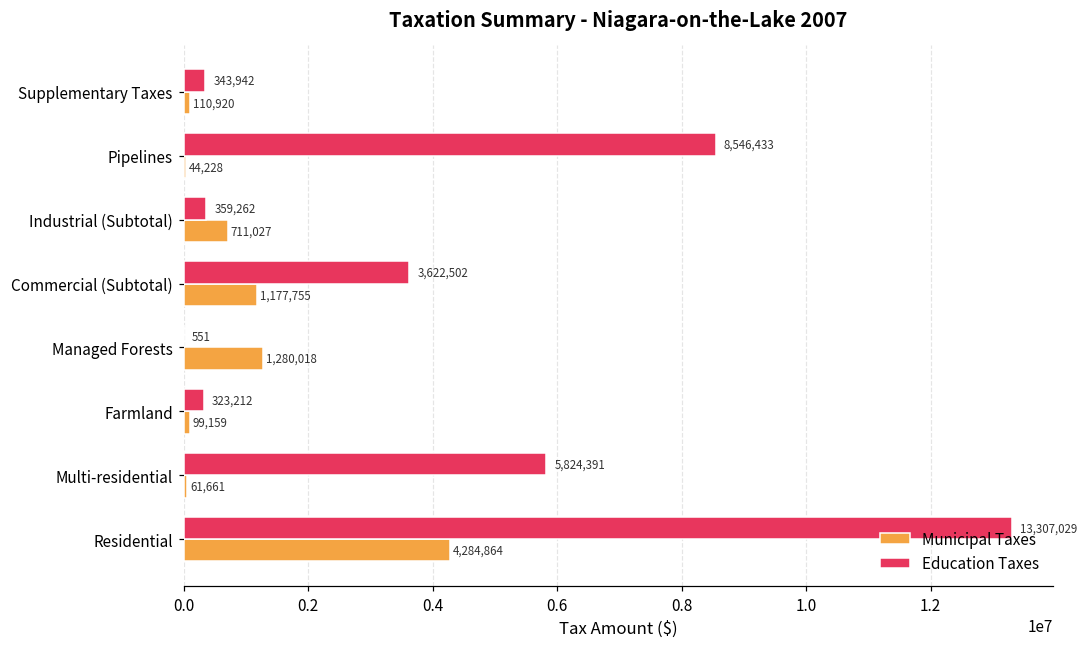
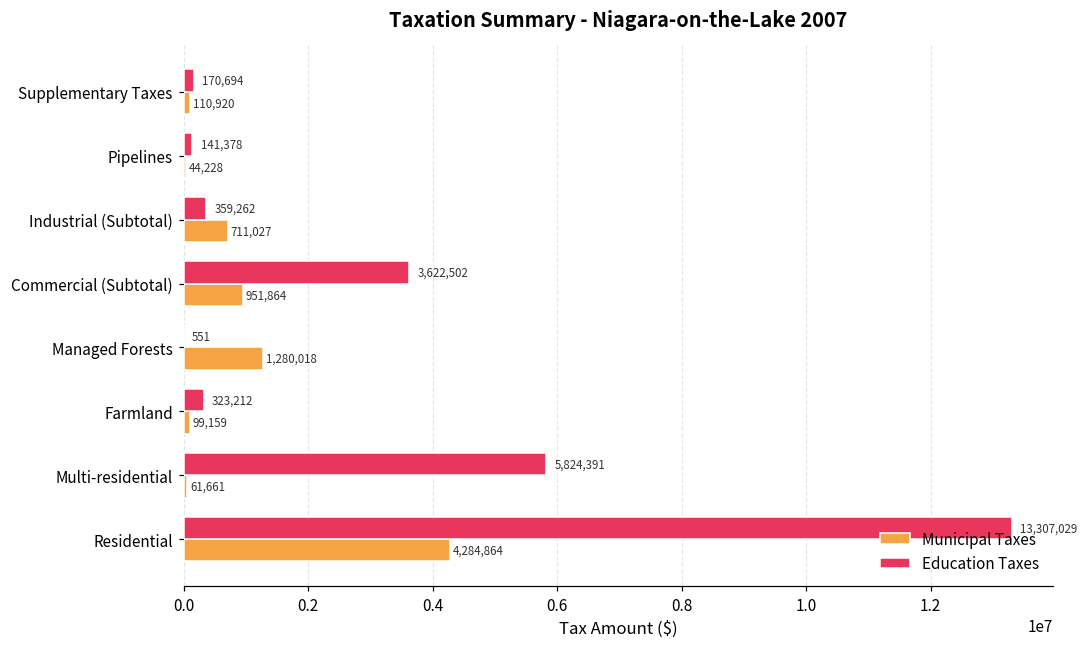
  {
    "Municipal Taxes": {
      "Supplementary Taxes": "110,920",
      "Pipelines": "44,228",
      "Industrial (Subtotal)": "711,027",
-     "Commercial (Subtotal)": "1,177,755",
+     "Commercial (Subtotal)": "951,864",
      "Managed Forests": "1,280,018",
      "Farmland": "99,159",
      "Multi-residential": "61,661",
      "Residential": "4,284,864"
    },
    "Education Taxes": {
-     "Supplementary Taxes": "343,942",
-     "Pipelines": "8,546,433",
+     "Supplementary Taxes": "170,694",
+     "Pipelines": "141,378",
      "Industrial (Subtotal)": "359,262",
      "Commercial (Subtotal)": "3,622,502",
      "Managed Forests": "551",
      "Farmland": "323,212",
      "Multi-residential": "5,824,391",
      "Residential": "13,307,029"
    }
  }
